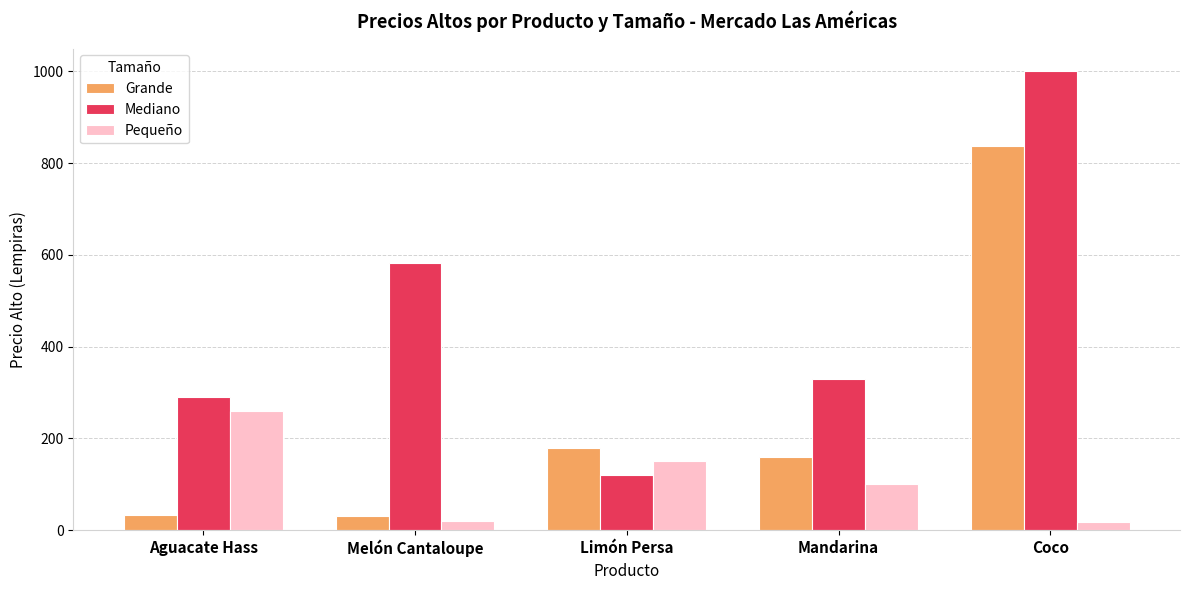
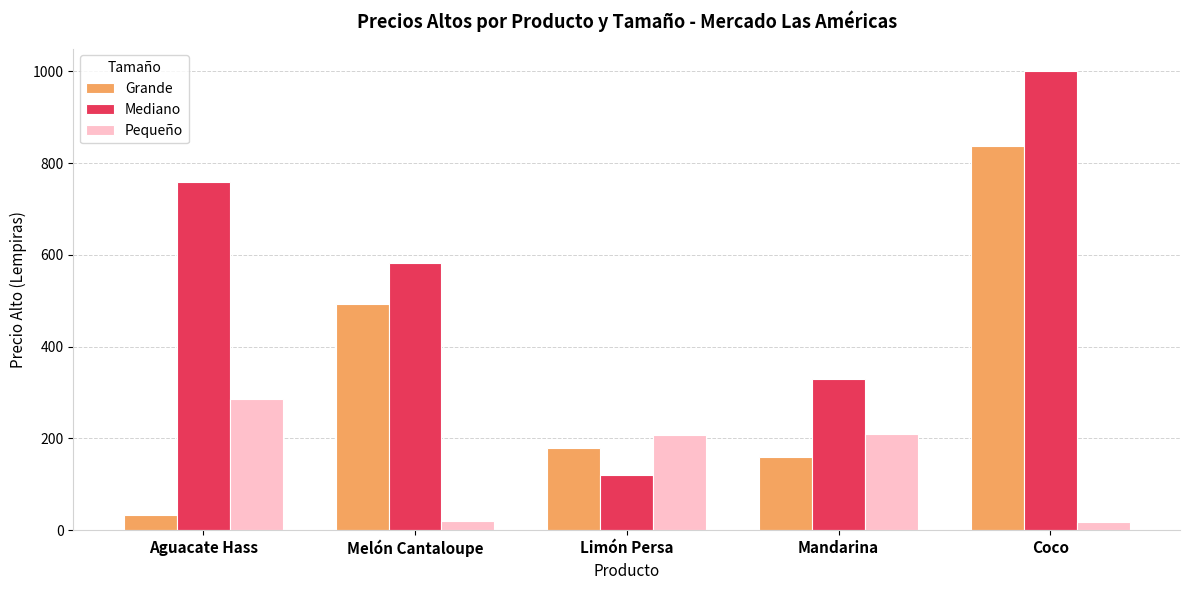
  {
    "Grande": {
      "Aguacate Hass": 30,
-     "Melón Cantaloupe": 30,
+     "Melón Cantaloupe": 490,
      "Limón Persa": 180,
      "Mandarina": 160,
      "Coco": 840
    },
    "Mediano": {
-     "Aguacate Hass": 290,
+     "Aguacate Hass": 760,
      "Melón Cantaloupe": 580,
      "Limón Persa": 120,
      "Mandarina": 330,
      "Coco": 1000
    },
    "Pequeño": {
-     "Aguacate Hass": 260,
+     "Aguacate Hass": 290,
      "Melón Cantaloupe": 20,
-     "Limón Persa": 150,
-     "Mandarina": 100,
+     "Limón Persa": 210,
+     "Mandarina": 210,
      "Coco": 20
    }
  }
